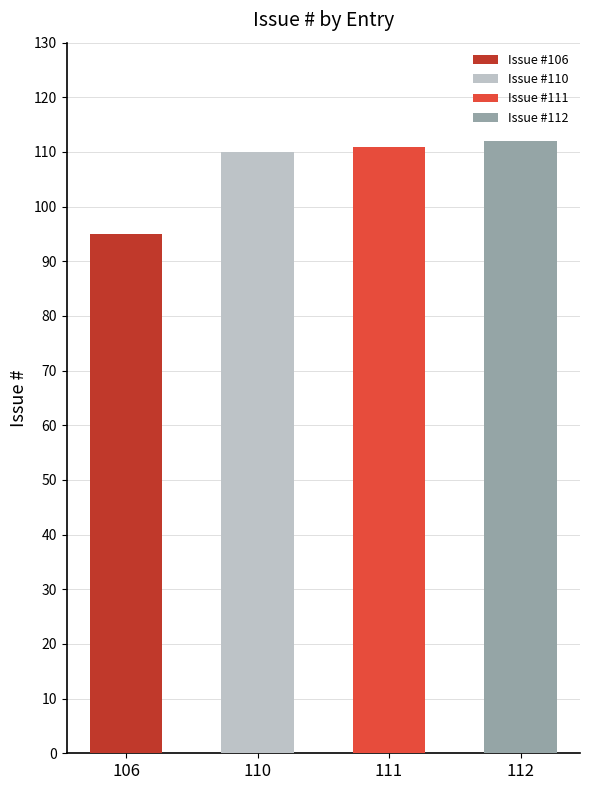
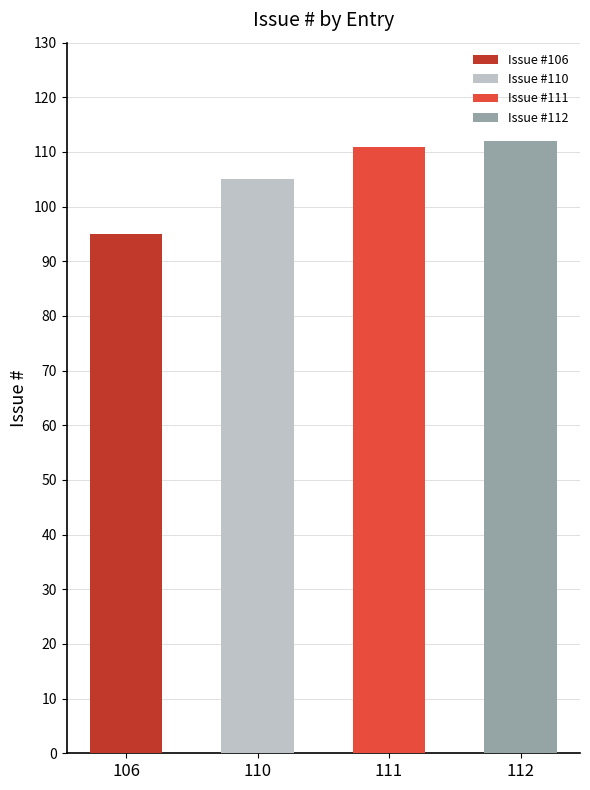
  {
    "106": 95,
-   "110": 110,
+   "110": 105,
    "111": 111,
    "112": 112
  }
